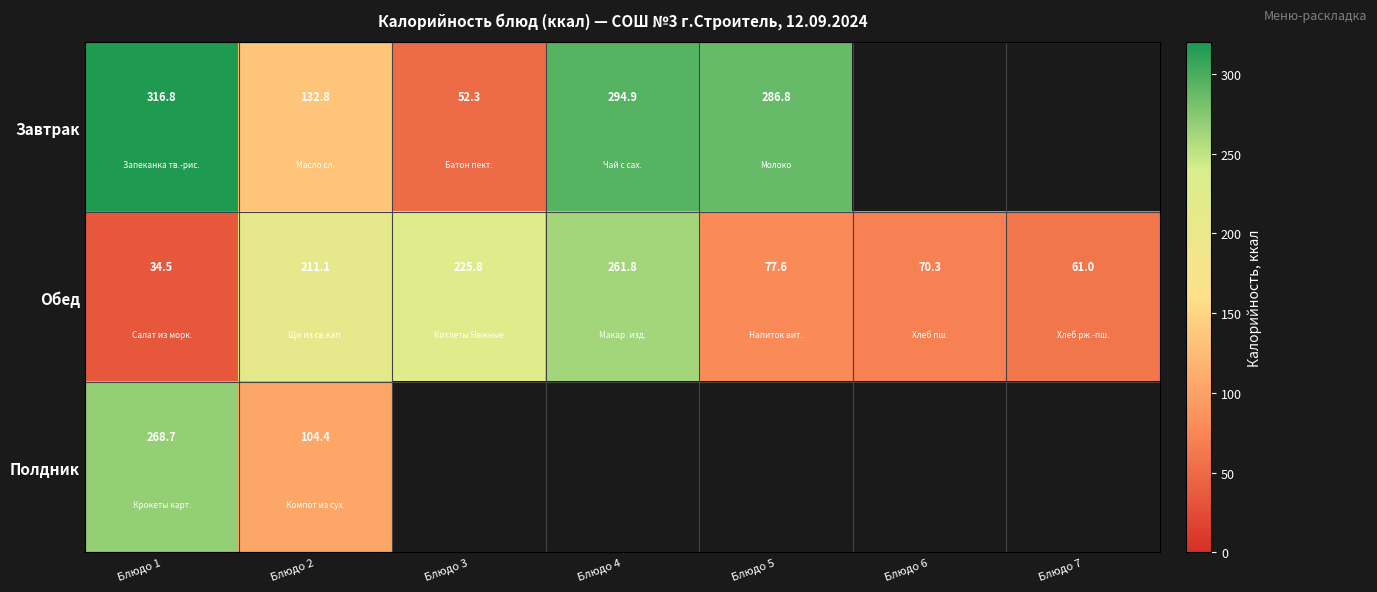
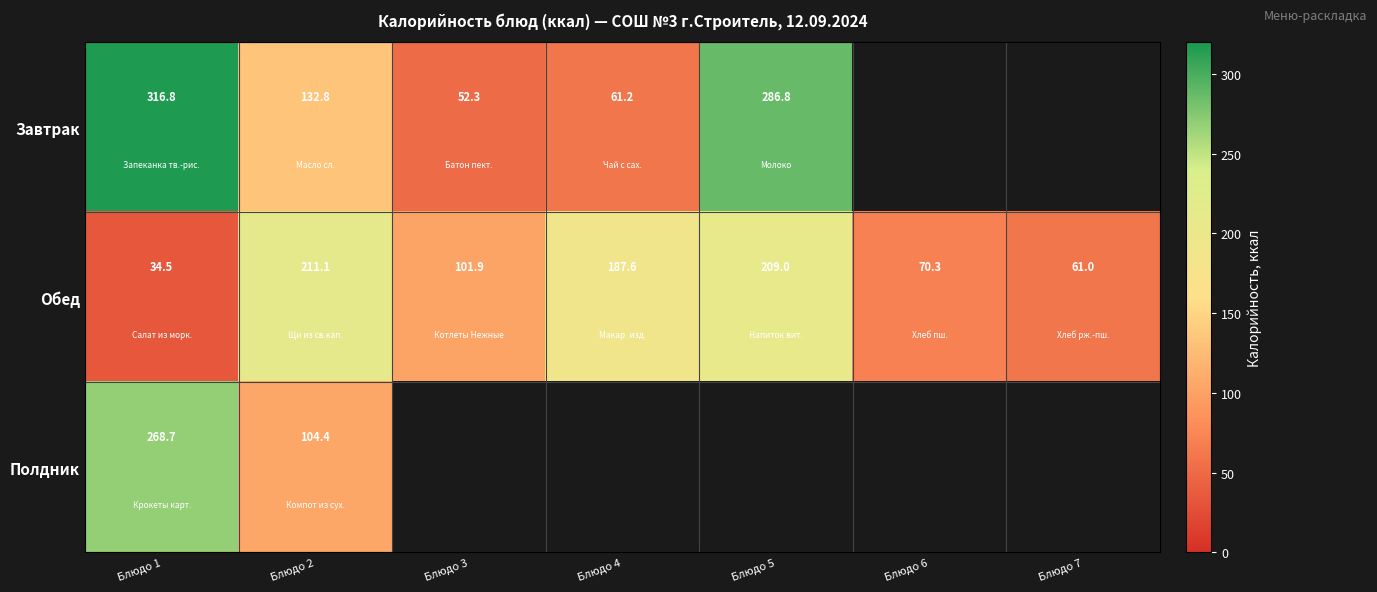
  {
    "Завтрак": {
-     "Блюдо 4": 294.9
+     "Блюдо 4": 61.2
    },
    "Обед": {
-     "Блюдо 3": 225.8,
-     "Блюдо 4": 261.8,
-     "Блюдо 5": 77.6
+     "Блюдо 3": 101.9,
+     "Блюдо 4": 187.6,
+     "Блюдо 5": 209.0
    }
  }
